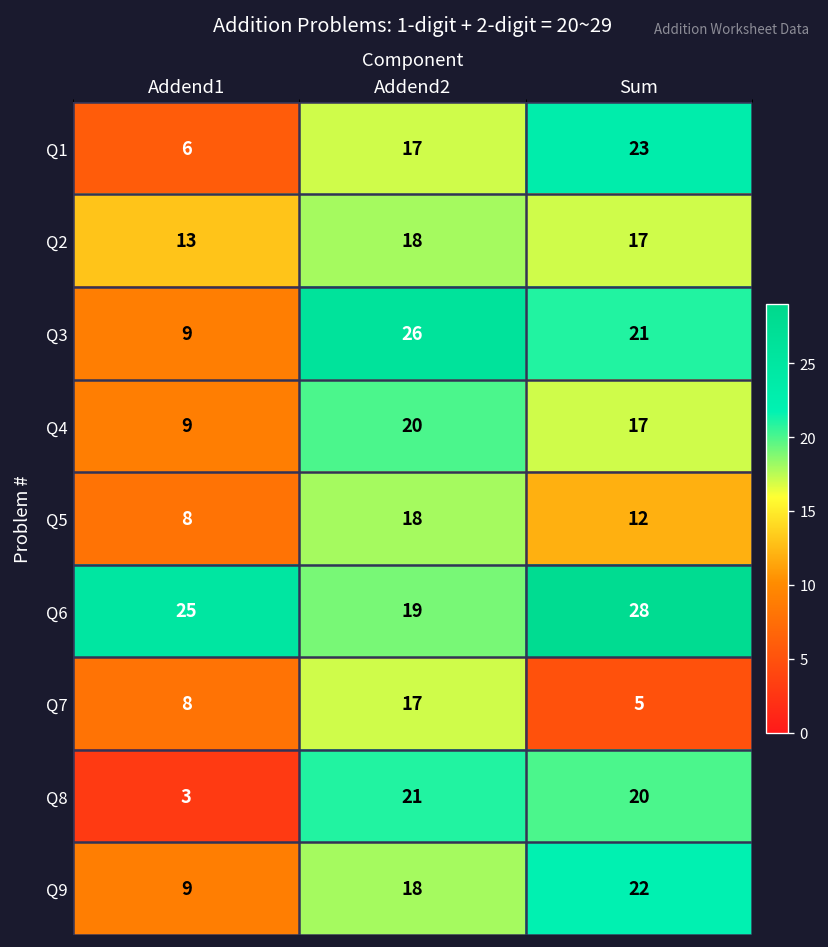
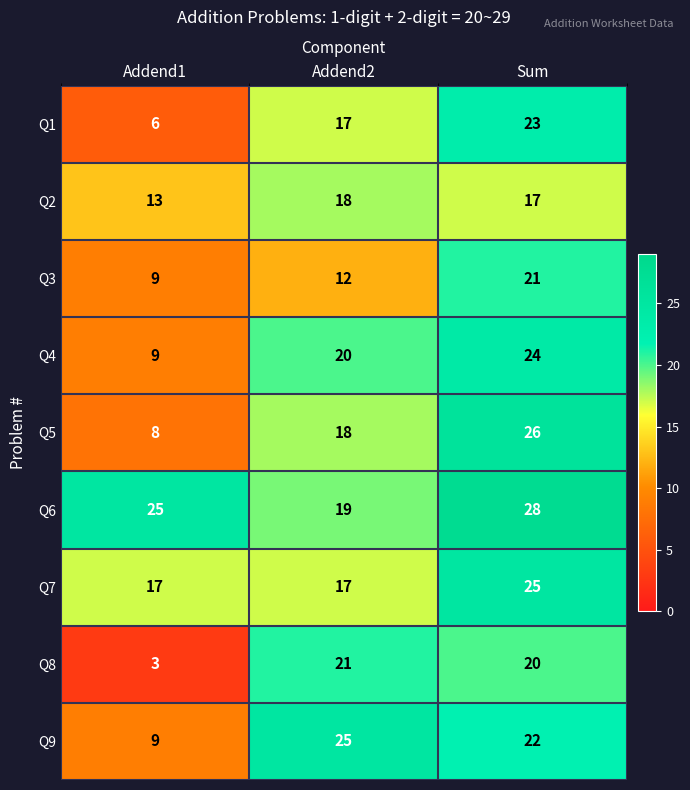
  {
    "Q1": {
      "Addend1": 6,
      "Addend2": 17,
      "Sum": 23
    },
    "Q2": {
      "Addend1": 13,
      "Addend2": 18,
      "Sum": 17
    },
    "Q3": {
      "Addend1": 9,
-     "Addend2": 26,
+     "Addend2": 12,
      "Sum": 21
    },
    "Q4": {
      "Addend1": 9,
      "Addend2": 20,
-     "Sum": 17
+     "Sum": 24
    },
    "Q5": {
      "Addend1": 8,
      "Addend2": 18,
-     "Sum": 12
+     "Sum": 26
    },
    "Q6": {
      "Addend1": 25,
      "Addend2": 19,
      "Sum": 28
    },
    "Q7": {
-     "Addend1": 8,
+     "Addend1": 17,
      "Addend2": 17,
-     "Sum": 5
+     "Sum": 25
    },
    "Q8": {
      "Addend1": 3,
      "Addend2": 21,
      "Sum": 20
    },
    "Q9": {
      "Addend1": 9,
-     "Addend2": 18,
+     "Addend2": 25,
      "Sum": 22
    }
  }
